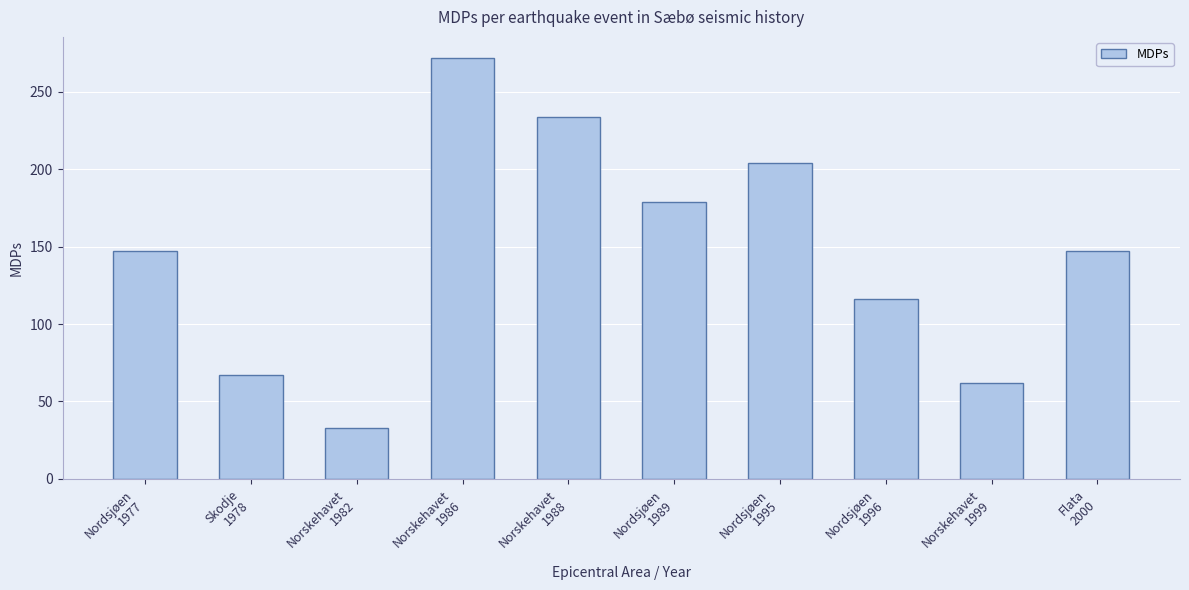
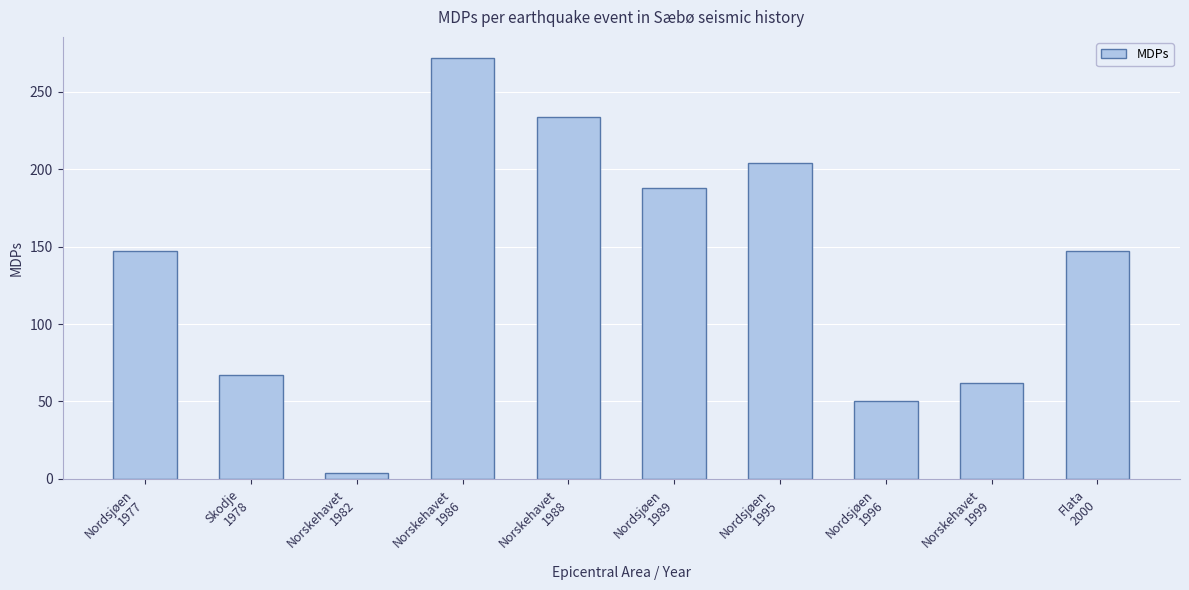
  {
    "Nordsjøen 1977": 147,
    "Skodje 1978": 67,
-   "Norskehavet 1982": 33,
+   "Norskehavet 1982": 4,
    "Norskehavet 1986": 272,
    "Norskehavet 1988": 234,
-   "Nordsjøen 1989": 179,
+   "Nordsjøen 1989": 188,
    "Nordsjøen 1995": 204,
-   "Nordsjøen 1996": 116,
+   "Nordsjøen 1996": 50,
    "Norskehavet 1999": 62,
    "Flata 2000": 147
  }
